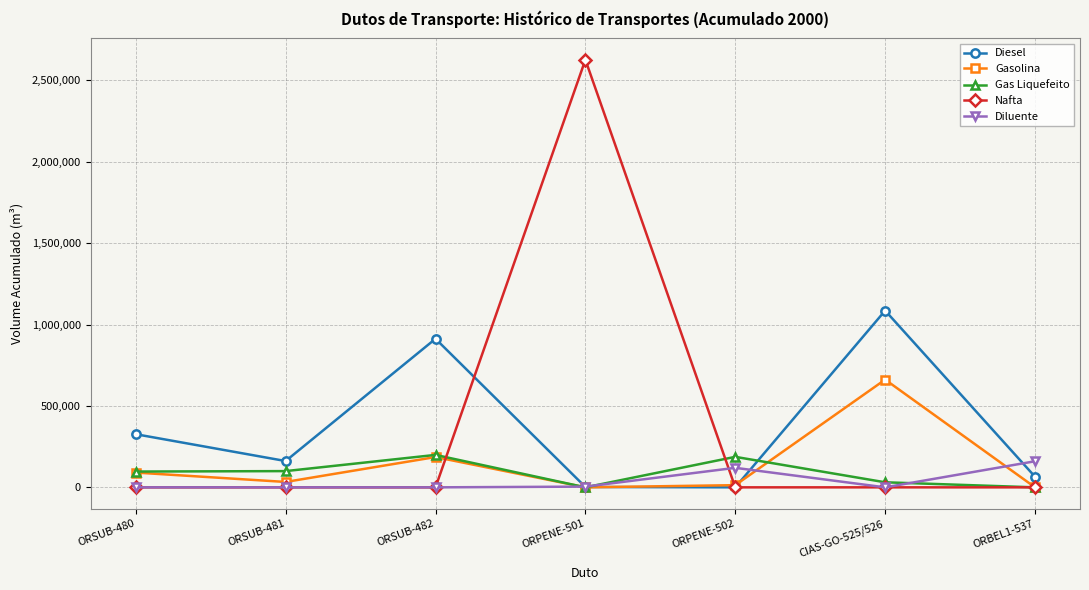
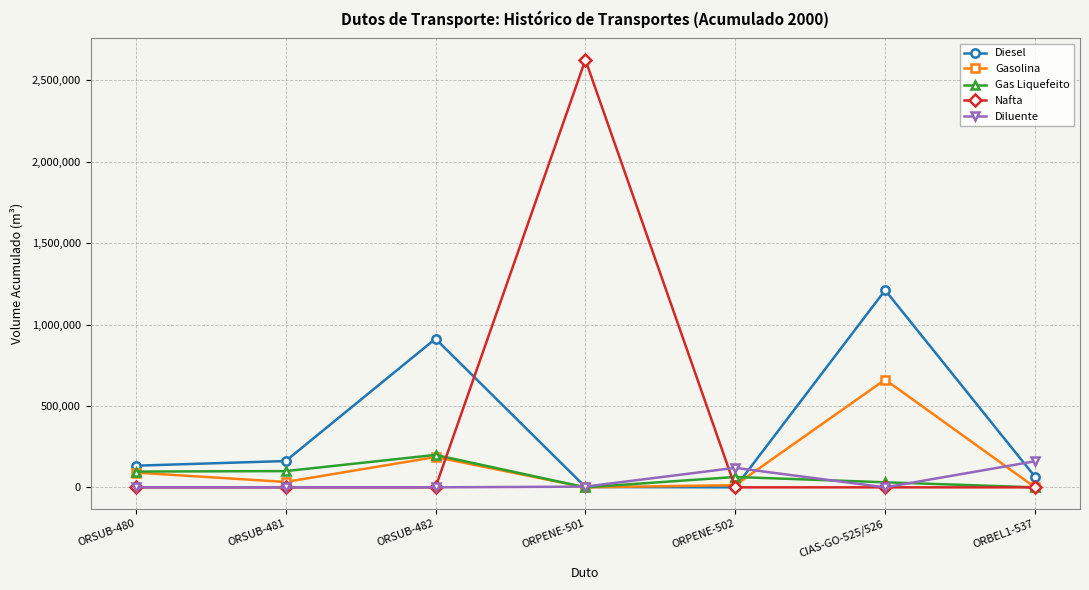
  {
    "Diesel": {
-     "ORSUB-480": "330,000",
+     "ORSUB-480": "130,000",
      "ORSUB-481": "160,000",
      "ORSUB-482": "910,000",
-     "CIAS-GO-525/526": "1,090,000",
+     "CIAS-GO-525/526": "1,210,000",
      "ORBEL1-537": "70,000"
    },
    "Gasolina": {
      "ORSUB-481": "30,000",
      "CIAS-GO-525/526": "660,000"
    },
    "Gas Liquefeito": {
      "ORSUB-481": "100,000",
-     "ORPENE-502": "190,000",
+     "ORPENE-502": "60,000",
      "CIAS-GO-525/526": "30,000"
    },
    "Nafta": {
      "ORPENE-501": "2,630,000"
    },
    "Diluente": {
      "ORPENE-502": "120,000",
      "ORBEL1-537": "160,000"
    }
  }
